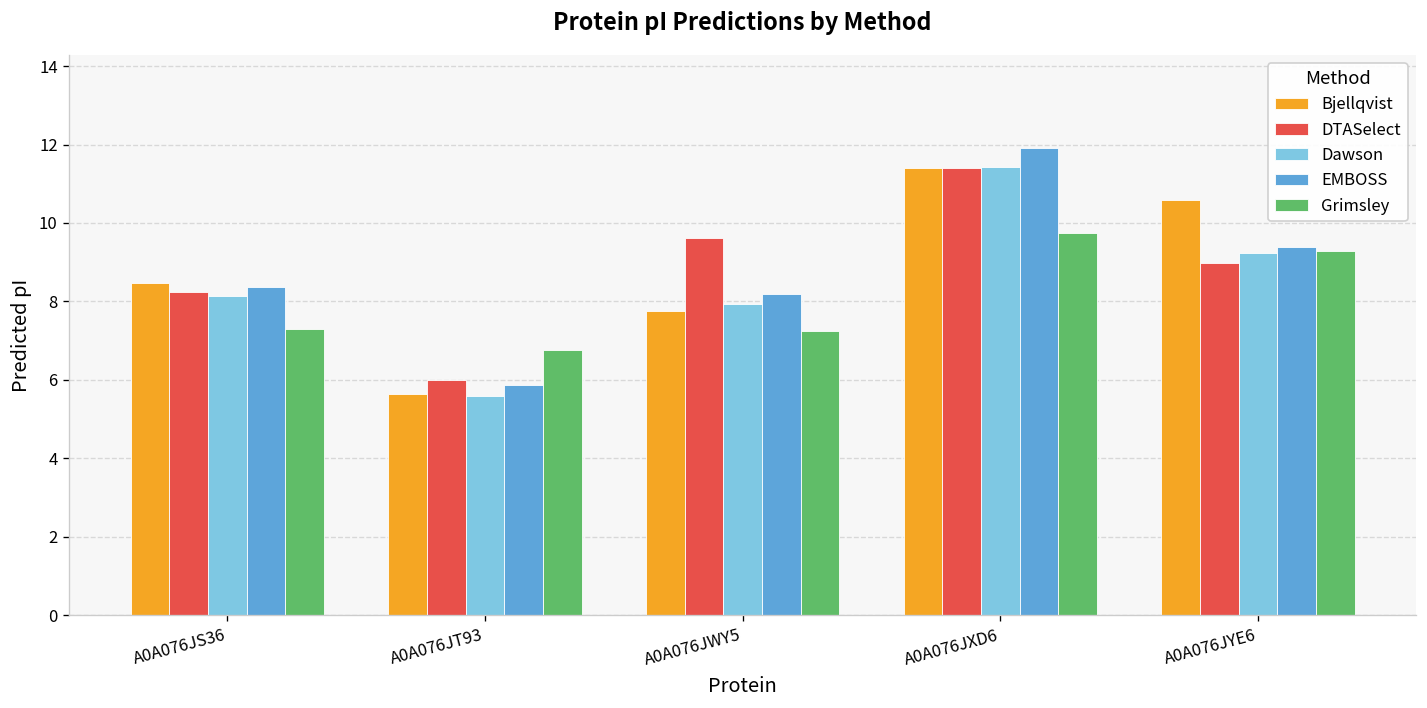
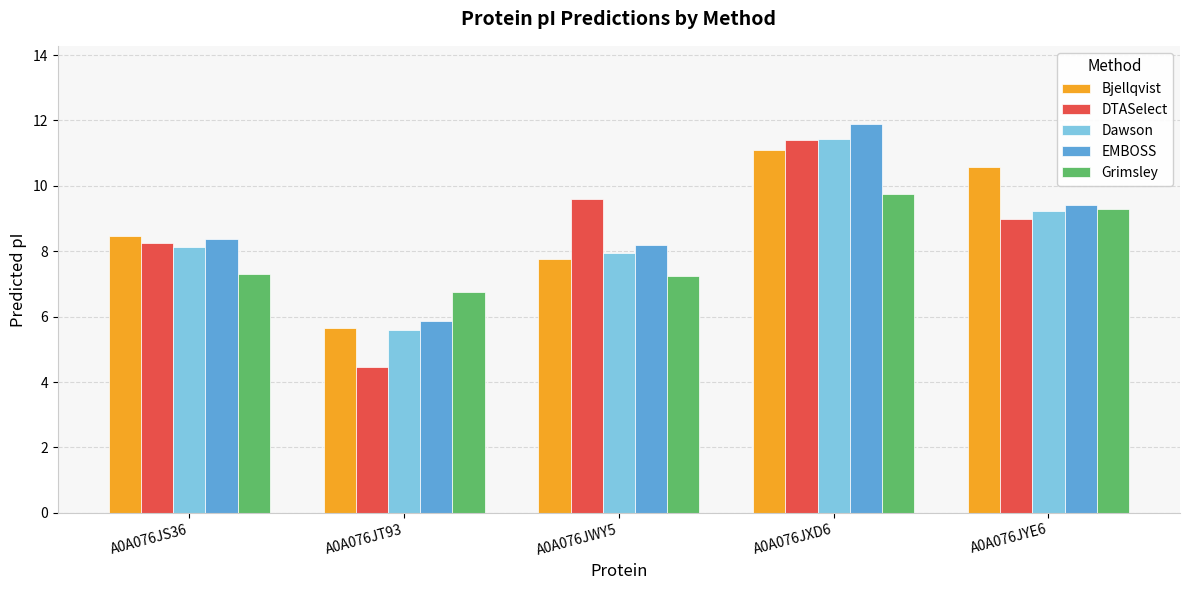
  {
    "Bjellqvist": {
      "A0A076JS36": 8.5,
      "A0A076JT93": 5.6,
      "A0A076JWY5": 7.8,
-     "A0A076JXD6": 11.4,
+     "A0A076JXD6": 11.1,
      "A0A076JYE6": 10.6
    },
    "DTASelect": {
      "A0A076JS36": 8.2,
-     "A0A076JT93": 6.0,
+     "A0A076JT93": 4.5,
      "A0A076JWY5": 9.6,
      "A0A076JXD6": 11.4,
      "A0A076JYE6": 9.0
    },
    "Grimsley": {
      "A0A076JS36": 7.3,
      "A0A076JT93": 6.8,
      "A0A076JWY5": 7.2,
      "A0A076JXD6": 9.7,
      "A0A076JYE6": 9.3
    }
  }
